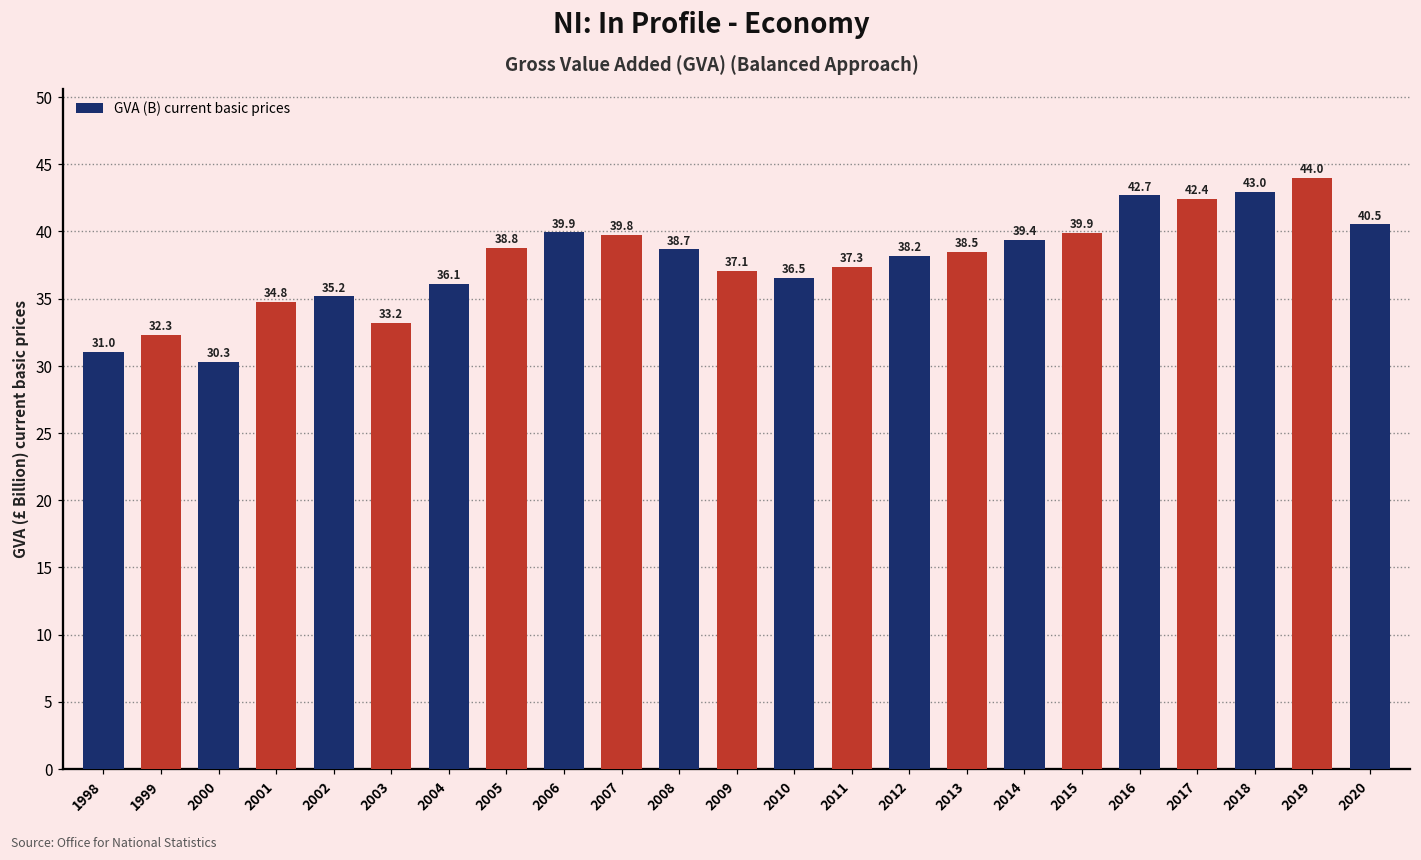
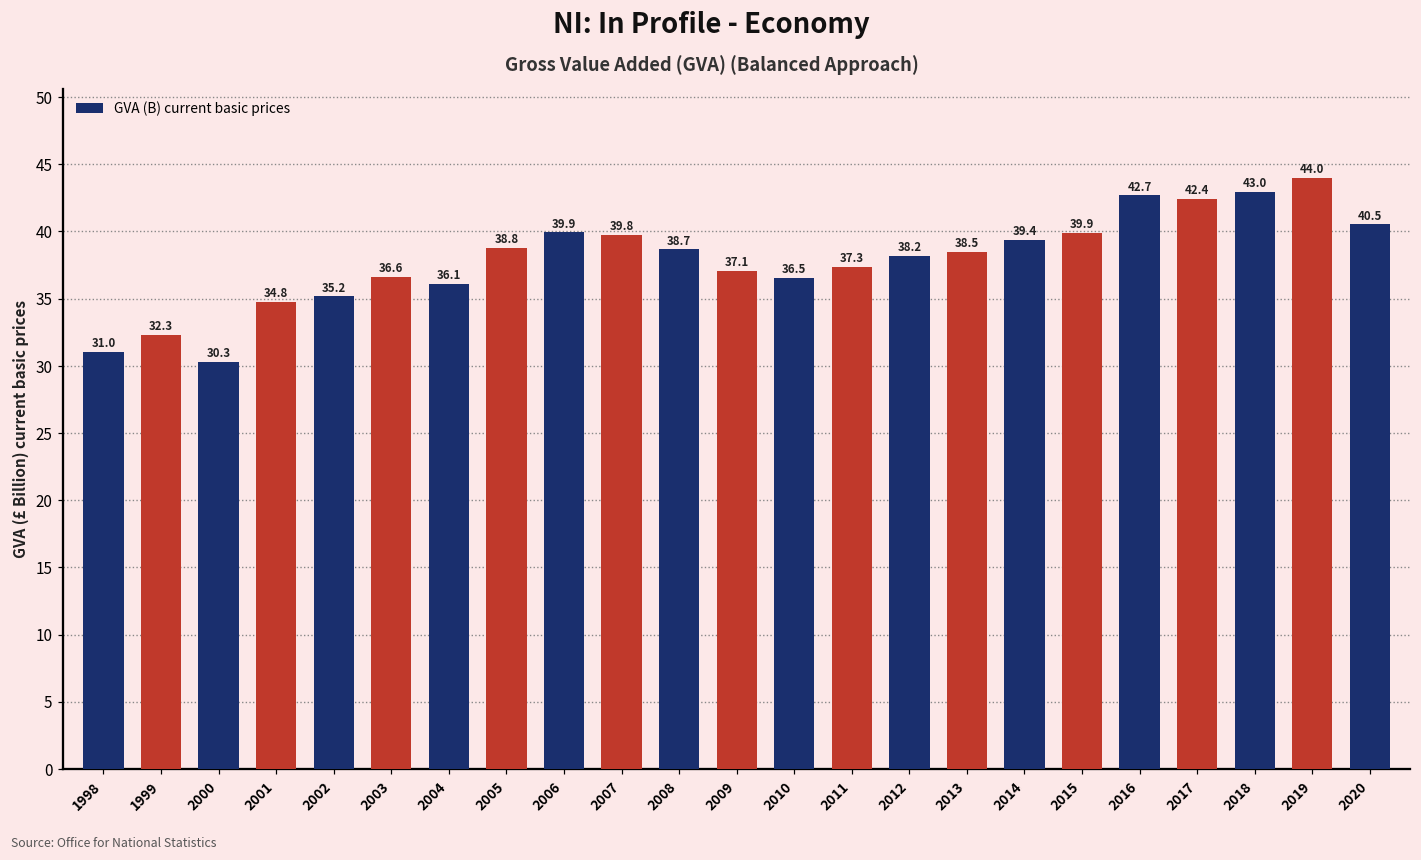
  {
    "1998": 31.0,
    "1999": 32.3,
    "2000": 30.3,
    "2001": 34.8,
    "2002": 35.2,
-   "2003": 33.2,
+   "2003": 36.6,
    "2004": 36.1,
    "2005": 38.8,
    "2006": 39.9,
    "2007": 39.8,
    "2008": 38.7,
    "2009": 37.1,
    "2010": 36.5,
    "2011": 37.3,
    "2012": 38.2,
    "2013": 38.5,
    "2014": 39.4,
    "2015": 39.9,
    "2016": 42.7,
    "2017": 42.4,
    "2018": 43.0,
    "2019": 44.0,
    "2020": 40.5
  }
